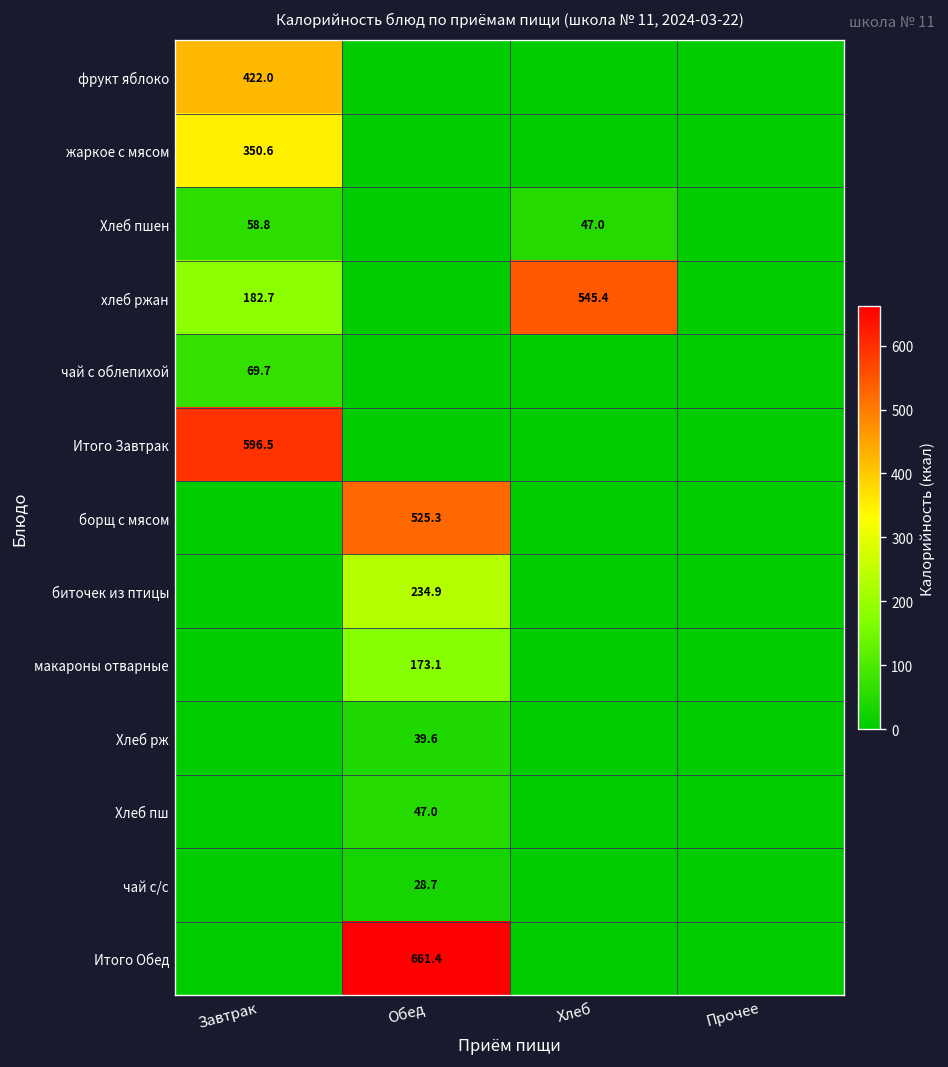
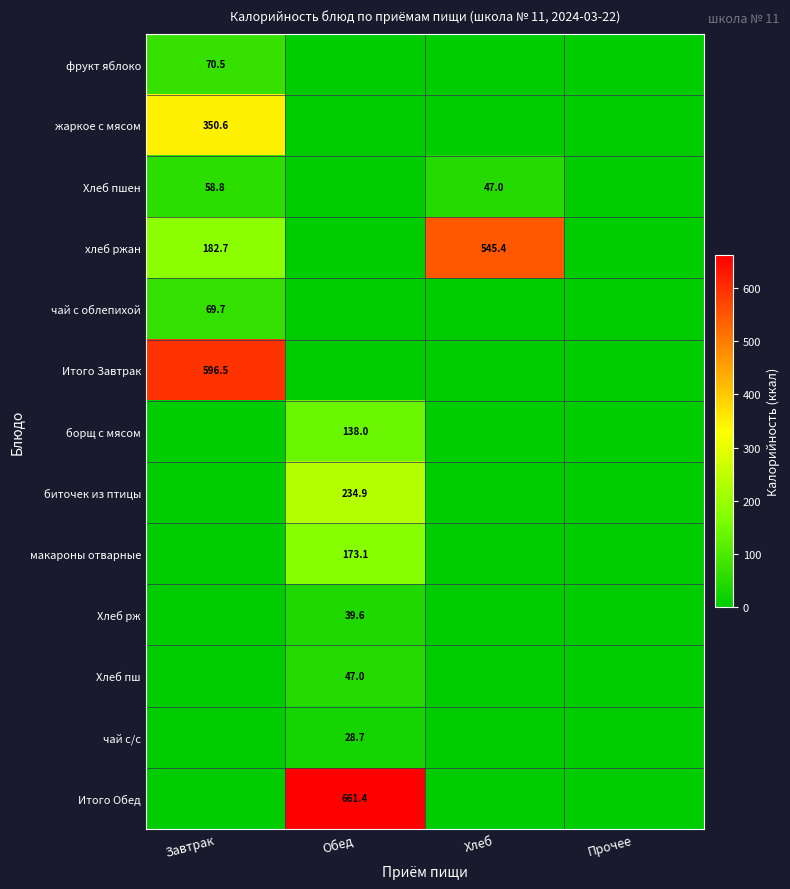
  {
    "фрукт яблоко": {
-     "Завтрак": 422.0
+     "Завтрак": 70.5
    },
    "жаркое с мясом": {
      "Завтрак": 350.6
    },
    "Хлеб пшен": {
      "Завтрак": 58.8,
      "Хлеб": 47.0
    },
    "хлеб ржан": {
      "Завтрак": 182.7,
      "Хлеб": 545.4
    },
    "чай с облепихой": {
      "Завтрак": 69.7
    },
    "Итого Завтрак": {
      "Завтрак": 596.5
    },
    "борщ с мясом": {
-     "Обед": 525.3
+     "Обед": 138.0
    },
    "биточек из птицы": {
      "Обед": 234.9
    },
    "макароны отварные": {
      "Обед": 173.1
    },
    "Хлеб рж": {
      "Обед": 39.6
    },
    "Хлеб пш": {
      "Обед": 47.0
    },
    "чай с/с": {
      "Обед": 28.7
    },
    "Итого Обед": {
      "Обед": 661.4
    }
  }
